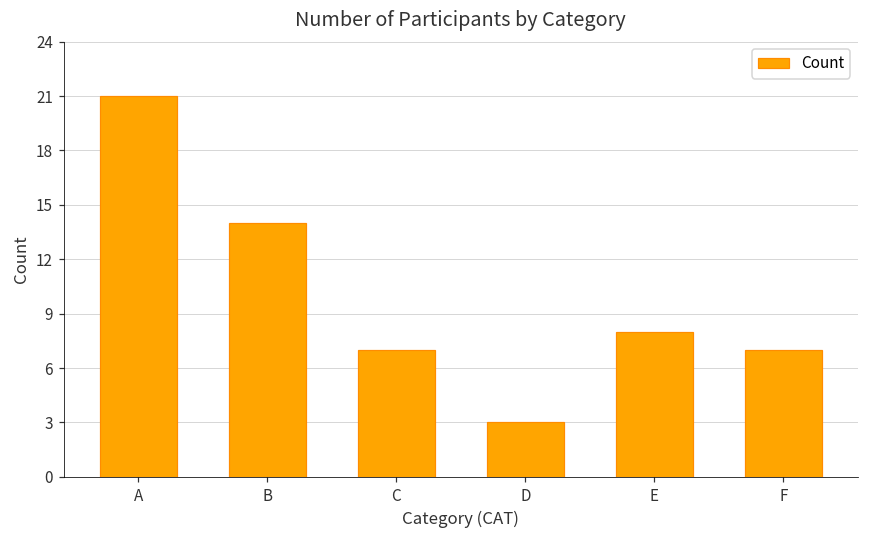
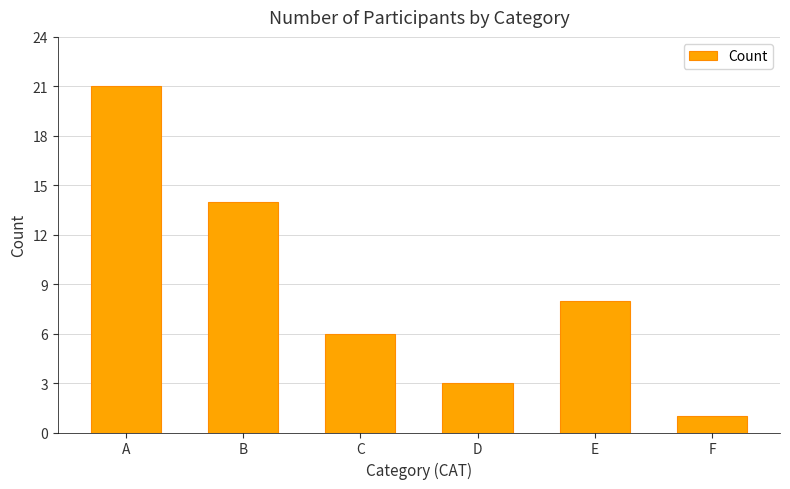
  {
    "A": 21,
    "B": 14,
-   "C": 7,
+   "C": 6,
    "D": 3,
    "E": 8,
-   "F": 7
+   "F": 1
  }
